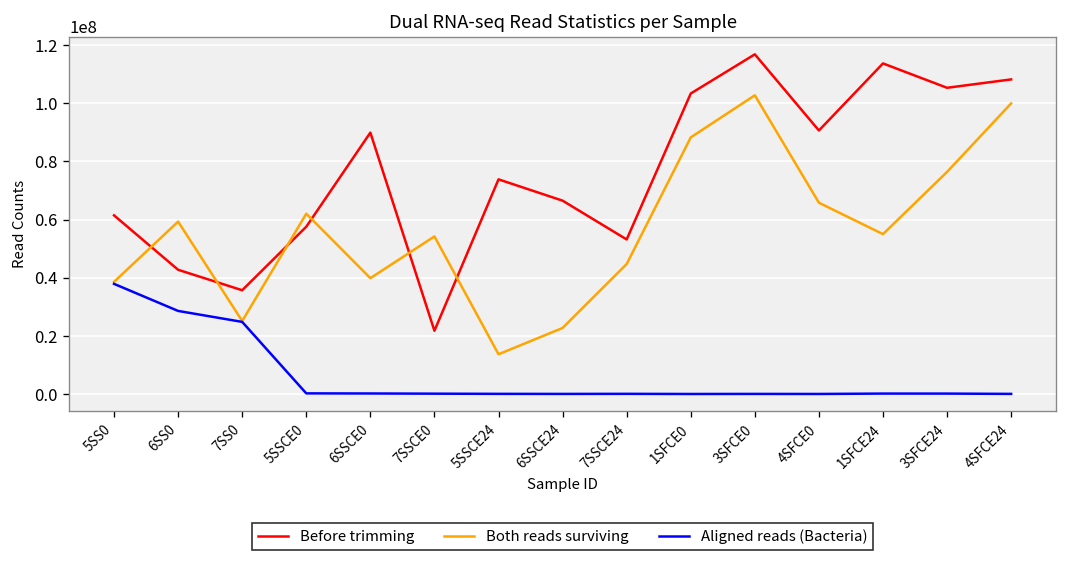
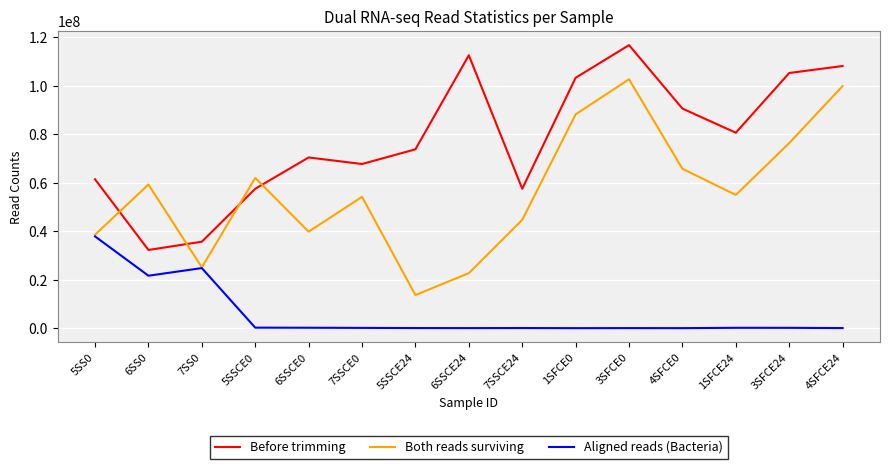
  {
    "Before trimming": {
      "5SS0": 61000000,
-     "6SS0": 43000000,
+     "6SS0": 32000000,
      "7SS0": 36000000,
      "5SSCE0": 58000000,
-     "6SSCE0": 90000000,
-     "7SSCE0": 22000000,
+     "6SSCE0": 70000000,
+     "7SSCE0": 68000000,
      "5SSCE24": 74000000,
-     "6SSCE24": 66000000,
-     "7SSCE24": 53000000,
+     "6SSCE24": 113000000,
+     "7SSCE24": 58000000,
      "1SFCE0": 103000000,
      "3SFCE0": 117000000,
      "4SFCE0": 91000000,
-     "1SFCE24": 114000000,
+     "1SFCE24": 81000000,
      "3SFCE24": 105000000,
      "4SFCE24": 108000000
    },
    "Both reads surviving": {
      "6SS0": 59000000,
      "5SSCE0": 62000000,
      "6SSCE0": 40000000,
      "7SSCE0": 54000000,
      "5SSCE24": 14000000,
      "6SSCE24": 23000000,
      "7SSCE24": 45000000,
      "1SFCE0": 88000000,
      "3SFCE0": 103000000,
      "4SFCE0": 66000000,
      "1SFCE24": 55000000,
      "3SFCE24": 76000000,
      "4SFCE24": 100000000
    },
    "Aligned reads (Bacteria)": {
-     "6SS0": 29000000,
+     "6SS0": 22000000,
      "5SSCE0": 0,
      "6SSCE0": 0,
      "7SSCE0": 0,
      "5SSCE24": 0,
      "6SSCE24": 0,
      "7SSCE24": 0,
      "1SFCE0": 0,
      "3SFCE0": 0,
      "4SFCE0": 0,
      "1SFCE24": 0,
      "3SFCE24": 0,
      "4SFCE24": 0
    }
  }
